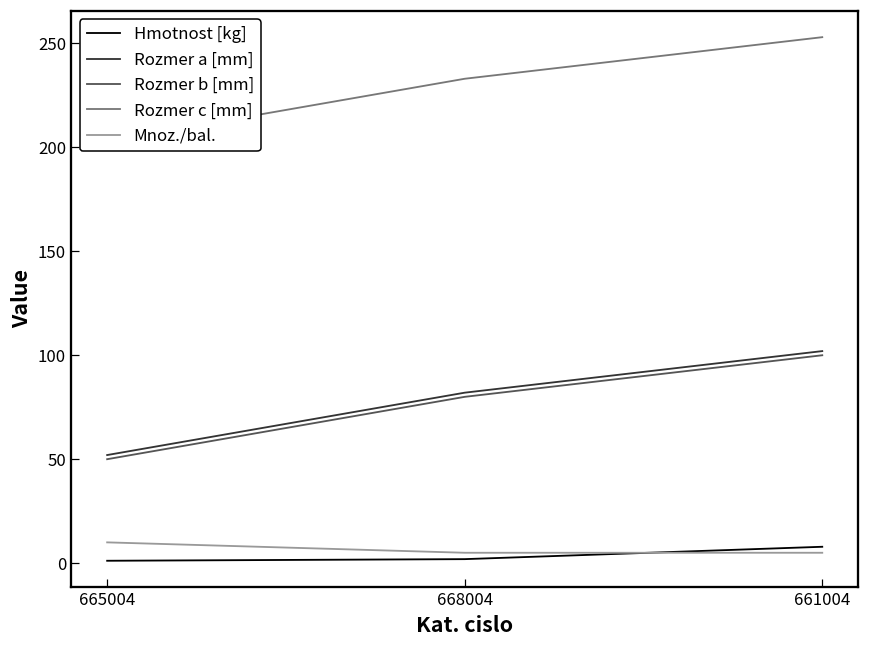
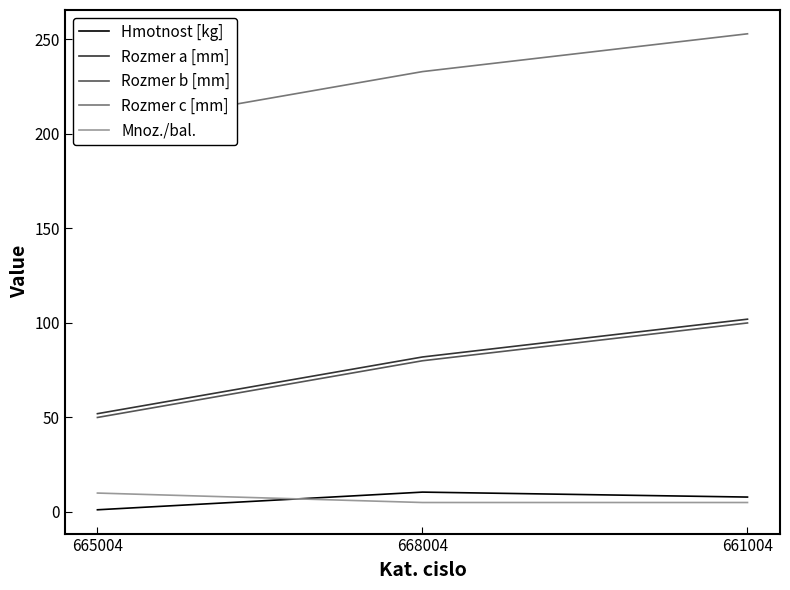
  {
    "Hmotnost [kg]": {
      "665004": 1,
-     "668004": 2,
+     "668004": 11,
      "661004": 8
    }
  }
